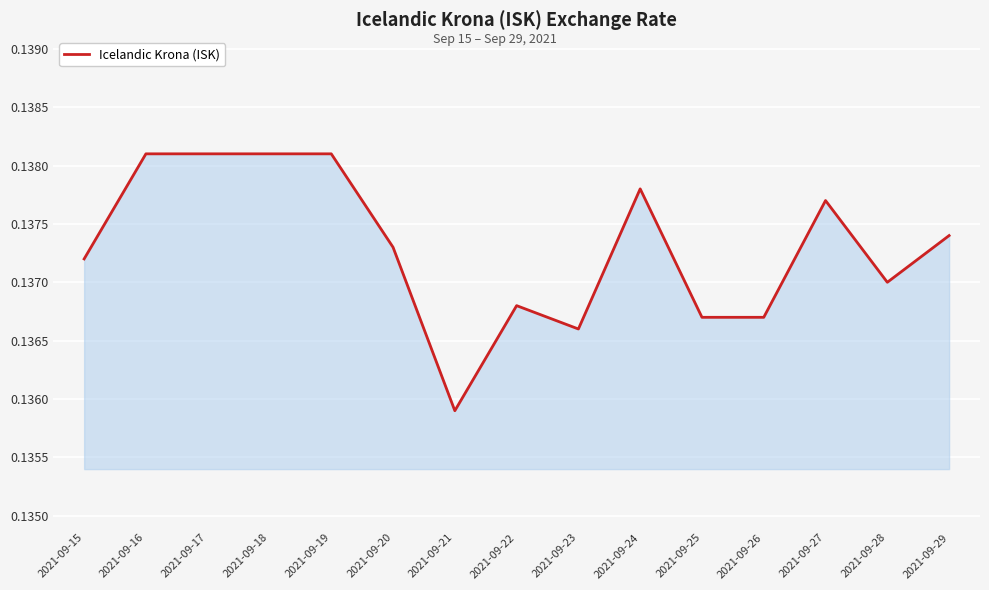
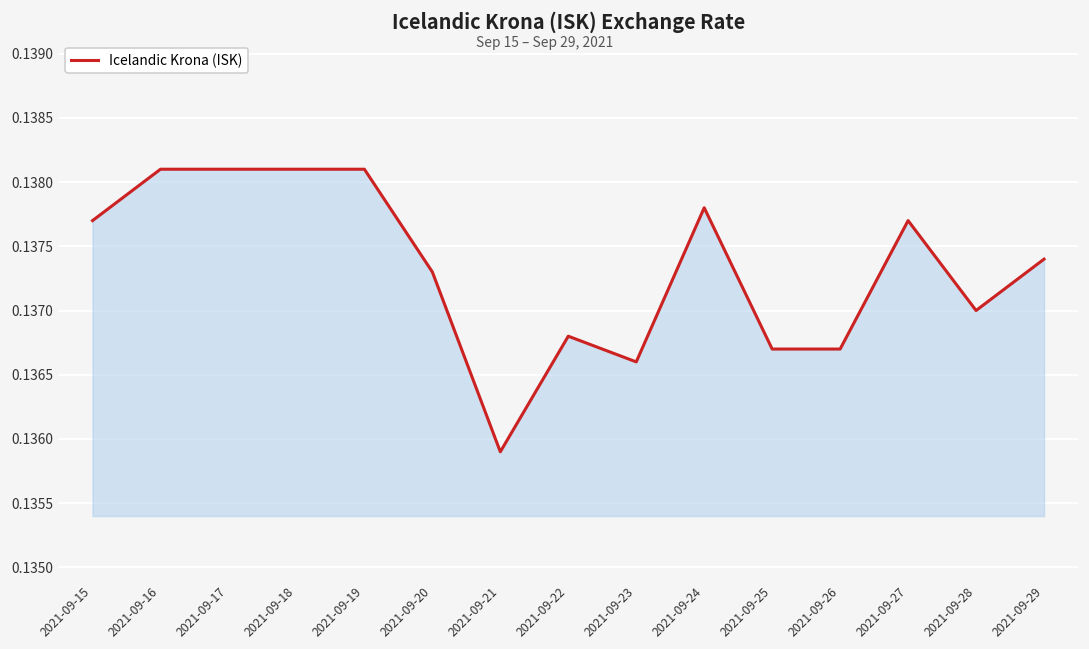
  {
-   "2021-09-15": 0.1372,
+   "2021-09-15": 0.1377,
    "2021-09-16": 0.1381,
    "2021-09-17": 0.1381,
    "2021-09-18": 0.1381,
    "2021-09-19": 0.1381,
    "2021-09-20": 0.1373,
    "2021-09-21": 0.1359,
    "2021-09-22": 0.1368,
    "2021-09-23": 0.1366,
    "2021-09-24": 0.1378,
    "2021-09-25": 0.1367,
    "2021-09-26": 0.1367,
    "2021-09-27": 0.1377,
    "2021-09-28": 0.1370,
    "2021-09-29": 0.1374
  }
